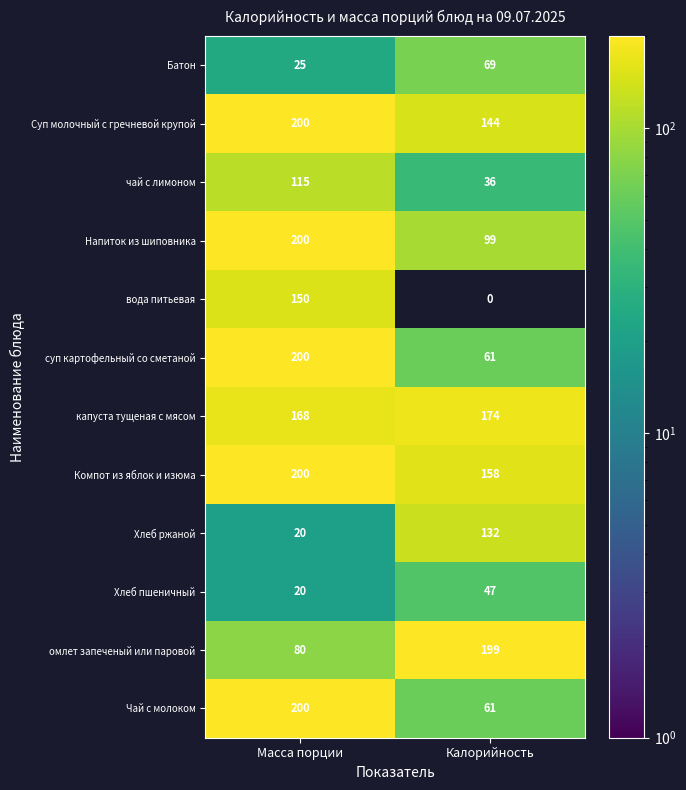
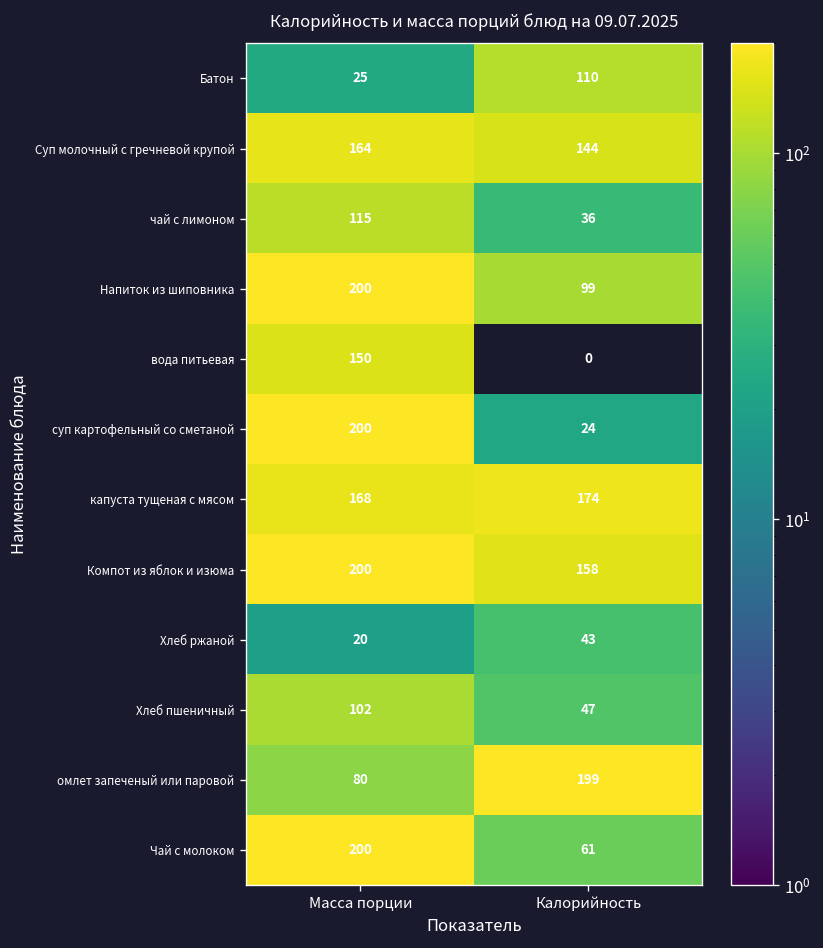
  {
    "Батон": {
      "Масса порции": 25,
-     "Калорийность": 69
+     "Калорийность": 110
    },
    "Суп молочный с гречневой крупой": {
-     "Масса порции": 200,
+     "Масса порции": 164,
      "Калорийность": 144
    },
    "чай с лимоном": {
      "Масса порции": 115,
      "Калорийность": 36
    },
    "Напиток из шиповника": {
      "Масса порции": 200,
      "Калорийность": 99
    },
    "вода питьевая": {
      "Масса порции": 150
    },
    "суп картофельный со сметаной": {
      "Масса порции": 200,
-     "Калорийность": 61
+     "Калорийность": 24
    },
    "капуста тущеная с мясом": {
      "Масса порции": 168,
      "Калорийность": 174
    },
    "Компот из яблок и изюма": {
      "Масса порции": 200,
      "Калорийность": 158
    },
    "Хлеб ржаной": {
      "Масса порции": 20,
-     "Калорийность": 132
+     "Калорийность": 43
    },
    "Хлеб пшеничный": {
-     "Масса порции": 20,
+     "Масса порции": 102,
      "Калорийность": 47
    },
    "омлет запеченый или паровой": {
      "Масса порции": 80,
      "Калорийность": 199
    },
    "Чай с молоком": {
      "Масса порции": 200,
      "Калорийность": 61
    }
  }
